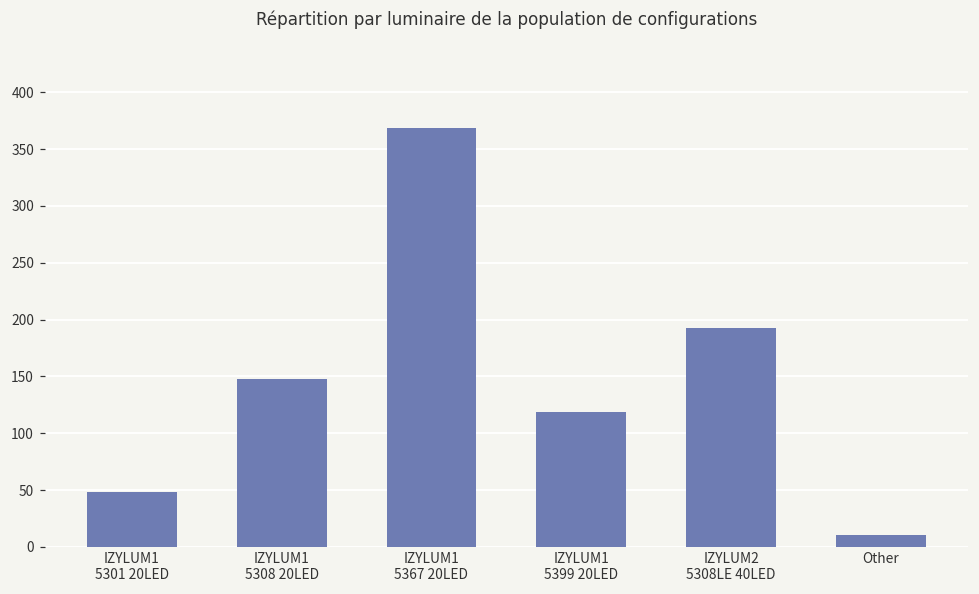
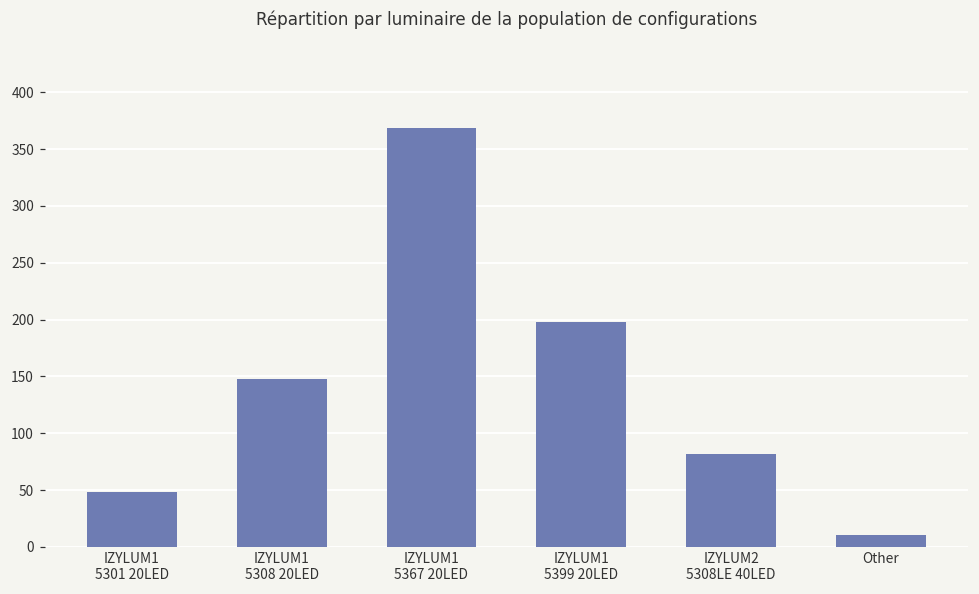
  {
    "IZYLUM1 5301 20LED": 48,
    "IZYLUM1 5308 20LED": 148,
    "IZYLUM1 5367 20LED": 369,
-   "IZYLUM1 5399 20LED": 119,
-   "IZYLUM2 5308LE 40LED": 193,
+   "IZYLUM1 5399 20LED": 198,
+   "IZYLUM2 5308LE 40LED": 82,
    "Other": 10
  }
